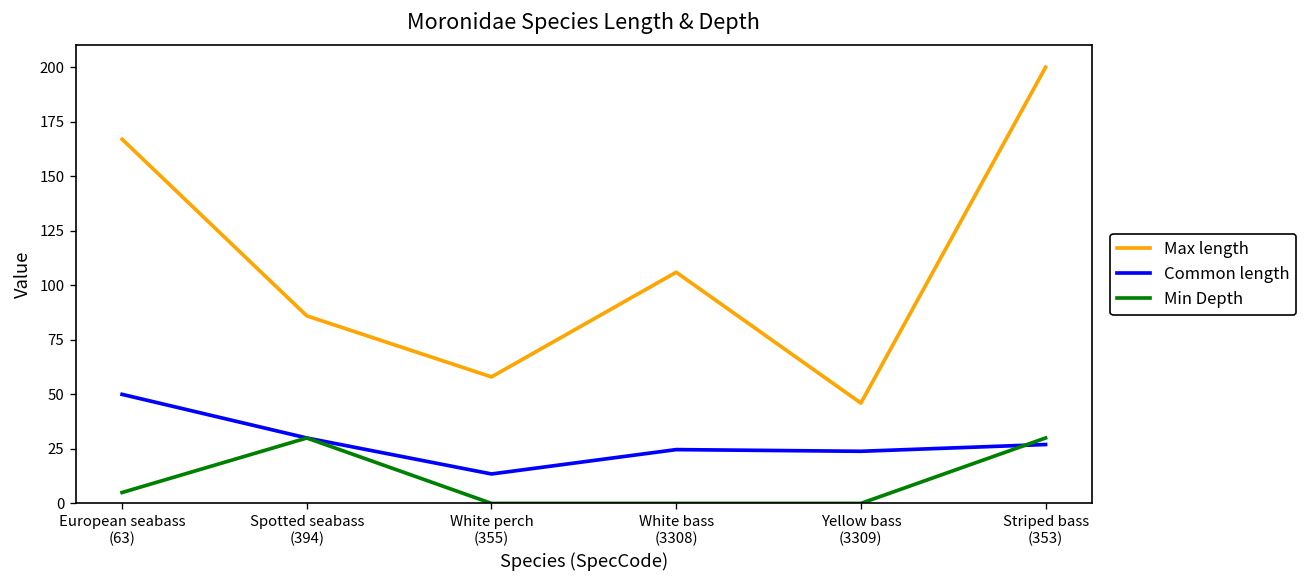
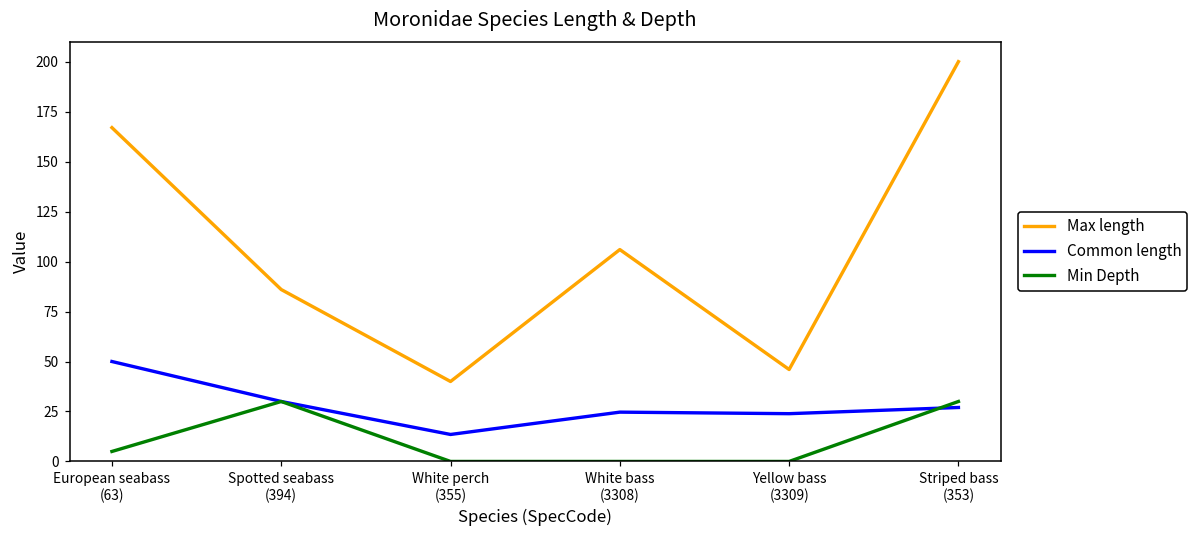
  {
    "Max length": {
      "European seabass (63)": 167,
      "Spotted seabass (394)": 86,
-     "White perch (355)": 58,
+     "White perch (355)": 40,
      "White bass (3308)": 106,
      "Yellow bass (3309)": 46,
      "Striped bass (353)": 200
    },
    "Common length": {
      "European seabass (63)": 50,
      "White perch (355)": 14,
      "White bass (3308)": 25,
      "Yellow bass (3309)": 24,
      "Striped bass (353)": 27
    },
    "Min Depth": {
      "European seabass (63)": 5,
      "White perch (355)": 0,
      "White bass (3308)": 0,
      "Yellow bass (3309)": 0,
      "Striped bass (353)": 30
    }
  }
